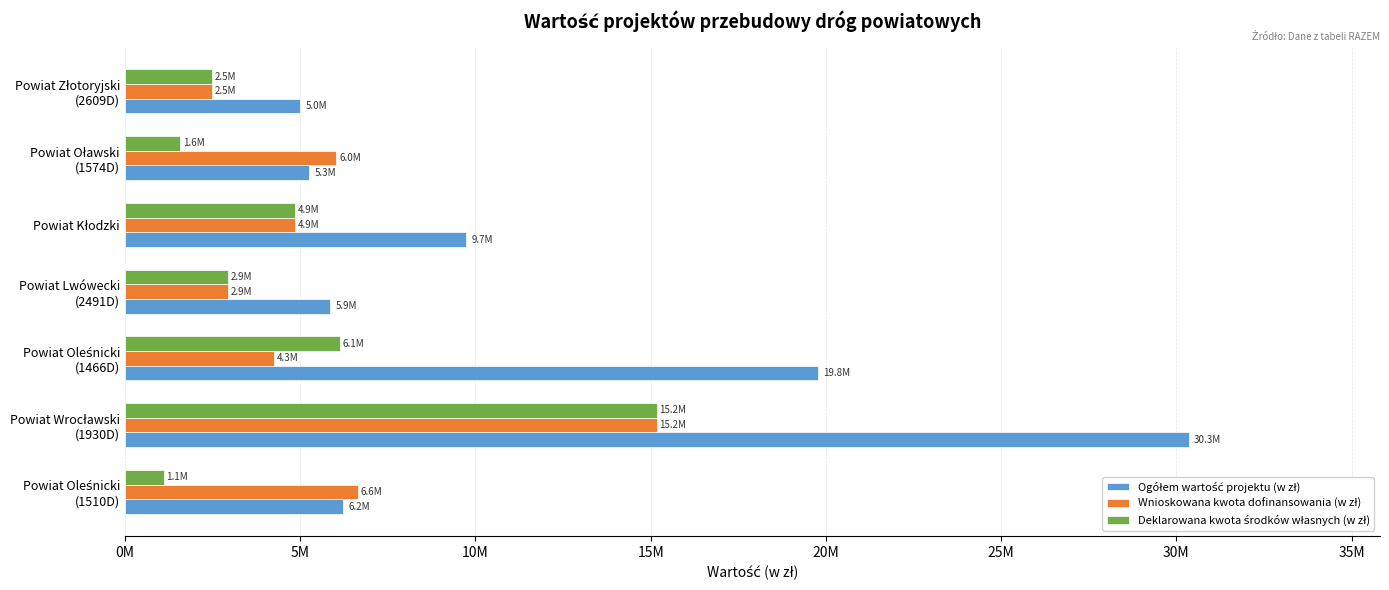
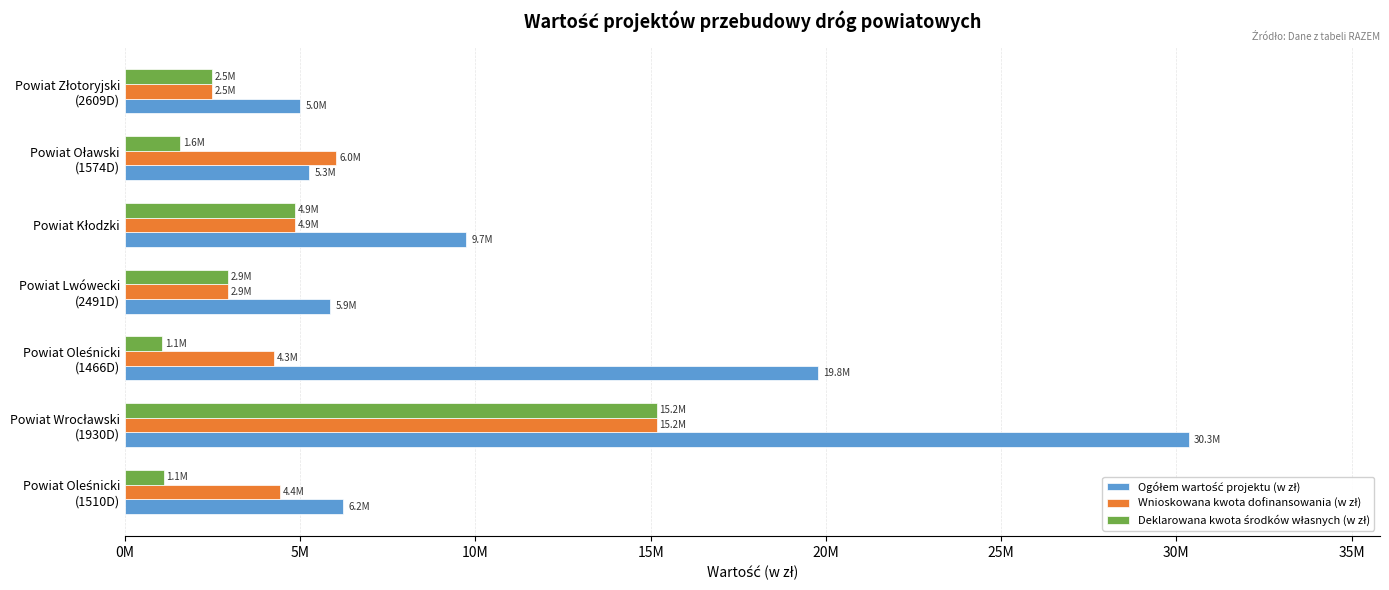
  {
    "Ogółem wartość projektu (w zł)": {
      "Powiat Złotoryjski (2609D)": "5.0M",
      "Powiat Oławski (1574D)": "5.3M",
      "Powiat Kłodzki": "9.7M",
      "Powiat Lwówecki (2491D)": "5.9M",
      "Powiat Oleśnicki (1466D)": "19.8M",
      "Powiat Wrocławski (1930D)": "30.3M",
      "Powiat Oleśnicki (1510D)": "6.2M"
    },
    "Wnioskowana kwota dofinansowania (w zł)": {
      "Powiat Złotoryjski (2609D)": "2.5M",
      "Powiat Oławski (1574D)": "6.0M",
      "Powiat Kłodzki": "4.9M",
      "Powiat Lwówecki (2491D)": "2.9M",
      "Powiat Oleśnicki (1466D)": "4.3M",
      "Powiat Wrocławski (1930D)": "15.2M",
-     "Powiat Oleśnicki (1510D)": "6.6M"
+     "Powiat Oleśnicki (1510D)": "4.4M"
    },
    "Deklarowana kwota środków własnych (w zł)": {
      "Powiat Złotoryjski (2609D)": "2.5M",
      "Powiat Oławski (1574D)": "1.6M",
      "Powiat Kłodzki": "4.9M",
      "Powiat Lwówecki (2491D)": "2.9M",
-     "Powiat Oleśnicki (1466D)": "6.1M",
+     "Powiat Oleśnicki (1466D)": "1.1M",
      "Powiat Wrocławski (1930D)": "15.2M",
      "Powiat Oleśnicki (1510D)": "1.1M"
    }
  }
